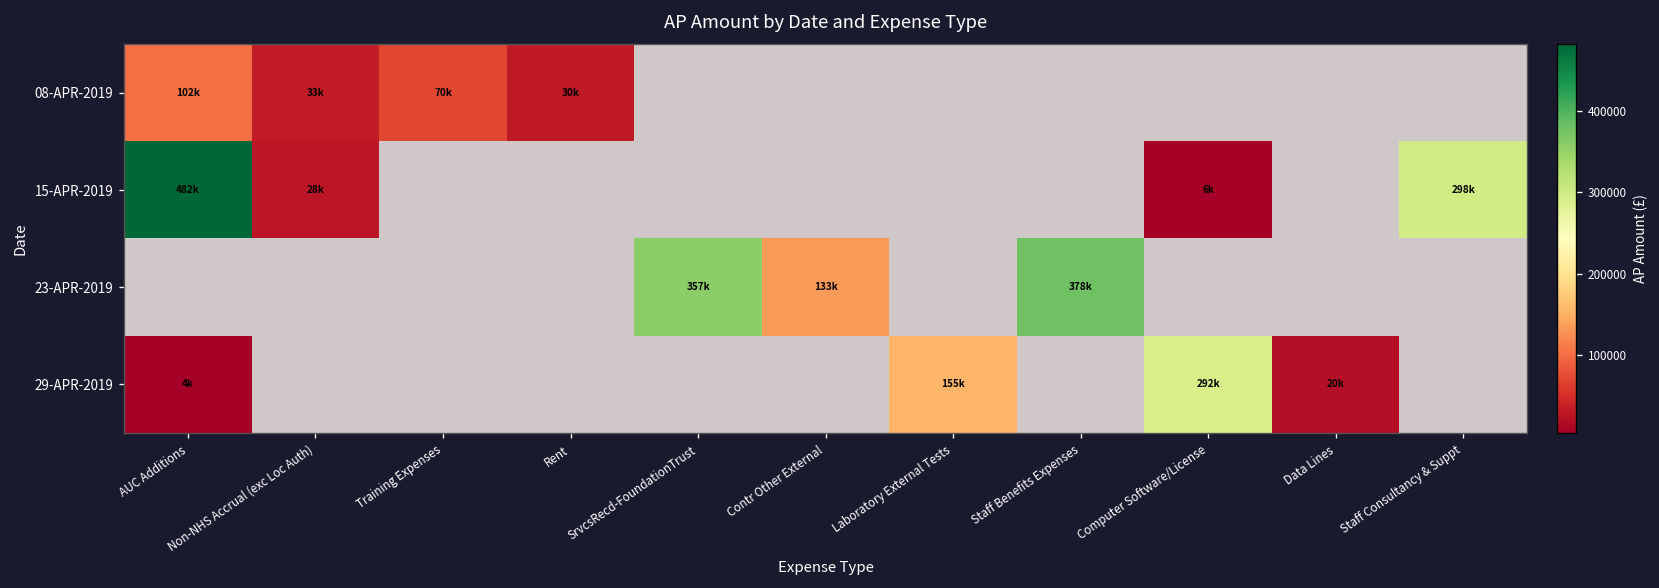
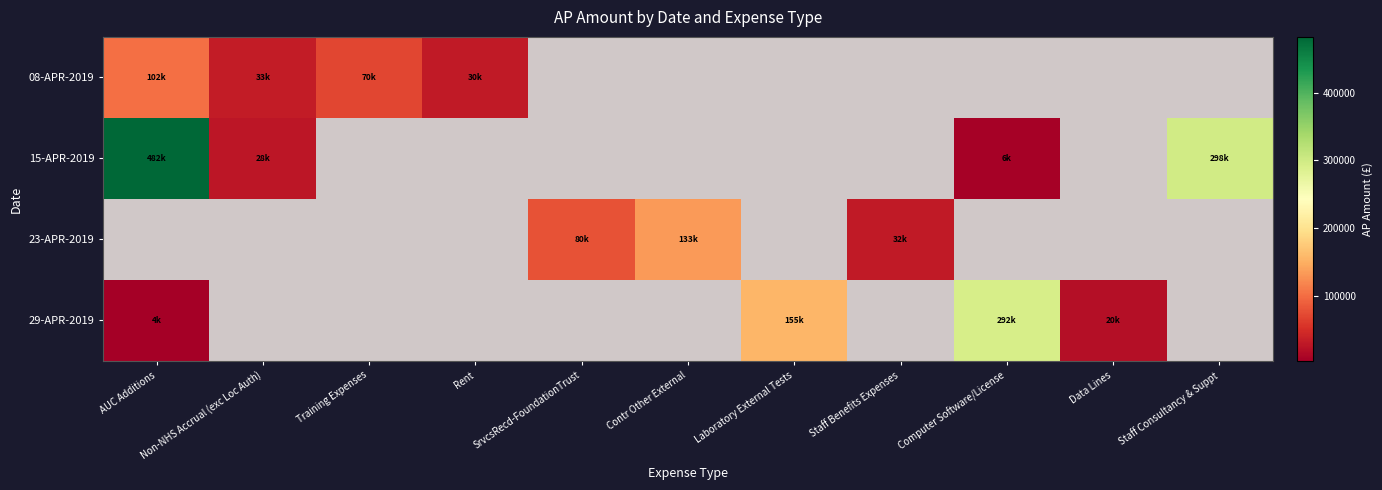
  {
    "08-APR-2019": {
      "AUC Additions": "102k",
      "Non-NHS Accrual (exc Loc Auth)": "33k",
      "Training Expenses": "70k",
      "Rent": "30k"
    },
    "15-APR-2019": {
      "AUC Additions": "482k",
      "Non-NHS Accrual (exc Loc Auth)": "28k",
      "Computer Software/License": "6k",
      "Staff Consultancy & Suppt": "298k"
    },
    "23-APR-2019": {
-     "SrvcsRecd-FoundationTrust": "357k",
+     "SrvcsRecd-FoundationTrust": "80k",
      "Contr Other External": "133k",
-     "Staff Benefits Expenses": "378k"
+     "Staff Benefits Expenses": "32k"
    },
    "29-APR-2019": {
      "AUC Additions": "4k",
      "Laboratory External Tests": "155k",
      "Computer Software/License": "292k",
      "Data Lines": "20k"
    }
  }
